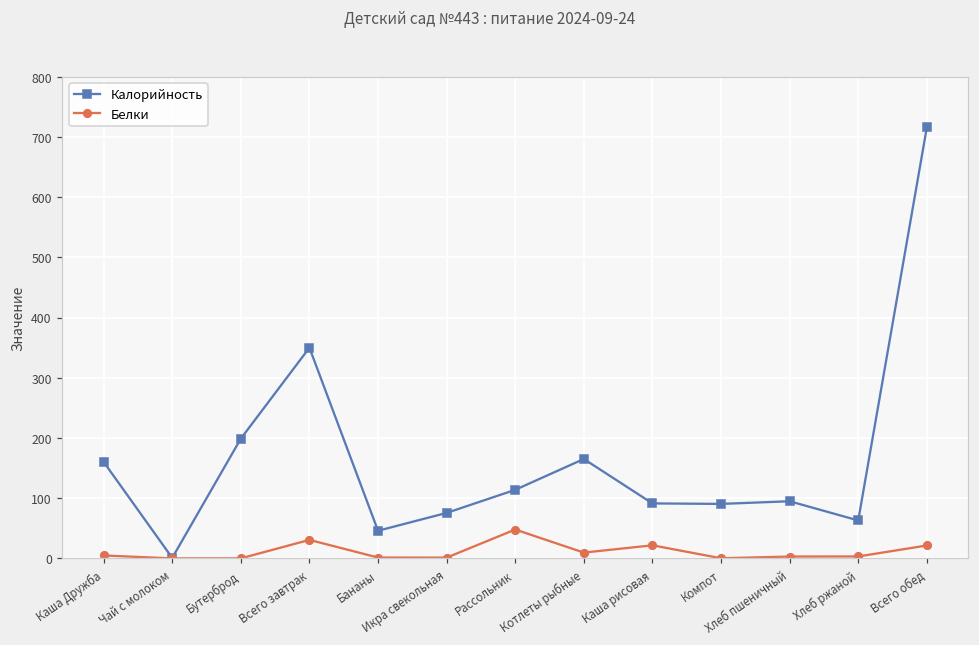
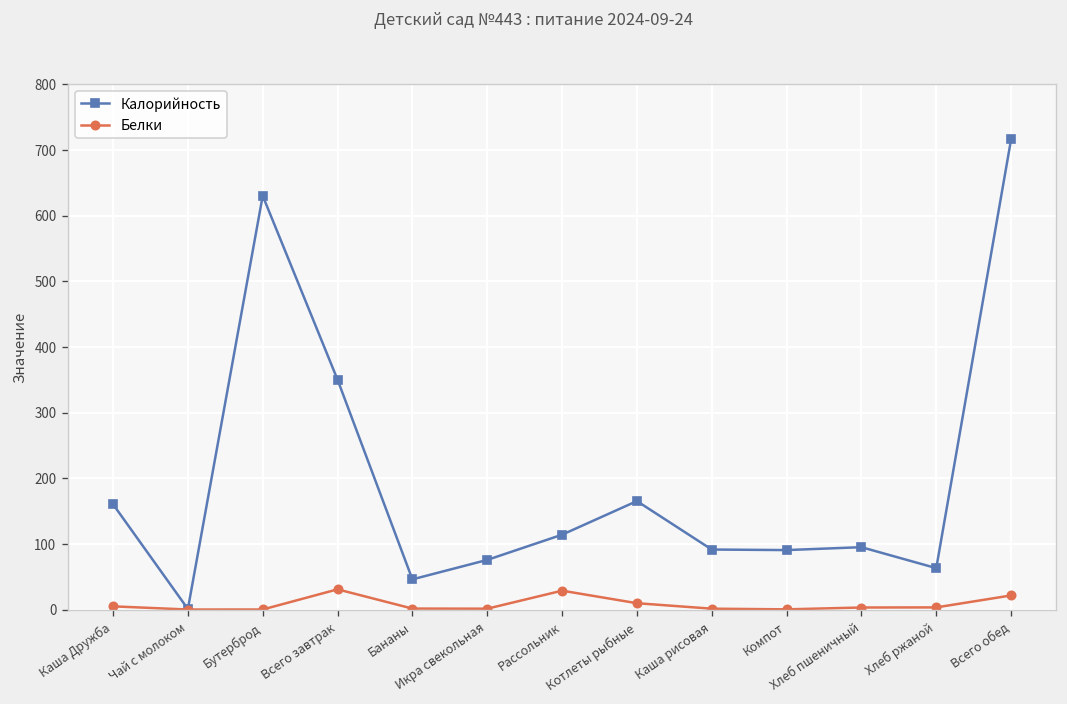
  {
    "Калорийность": {
      "Каша Дружба": 160,
-     "Бутерброд": 200,
+     "Бутерброд": 630,
      "Всего завтрак": 350,
      "Бананы": 50,
      "Икра свекольная": 80,
      "Рассольник": 110,
      "Котлеты рыбные": 170,
      "Каша рисовая": 90,
      "Компот": 90,
      "Хлеб пшеничный": 100,
      "Хлеб ржаной": 60,
      "Всего обед": 720
    },
    "Белки": {
      "Каша Дружба": 0,
      "Бутерброд": 0,
      "Всего завтрак": 30,
      "Бананы": 0,
      "Икра свекольная": 0,
-     "Рассольник": 50,
+     "Рассольник": 30,
      "Котлеты рыбные": 10,
-     "Каша рисовая": 20,
+     "Каша рисовая": 0,
      "Компот": 0,
      "Хлеб пшеничный": 0,
      "Хлеб ржаной": 0,
      "Всего обед": 20
    }
  }
